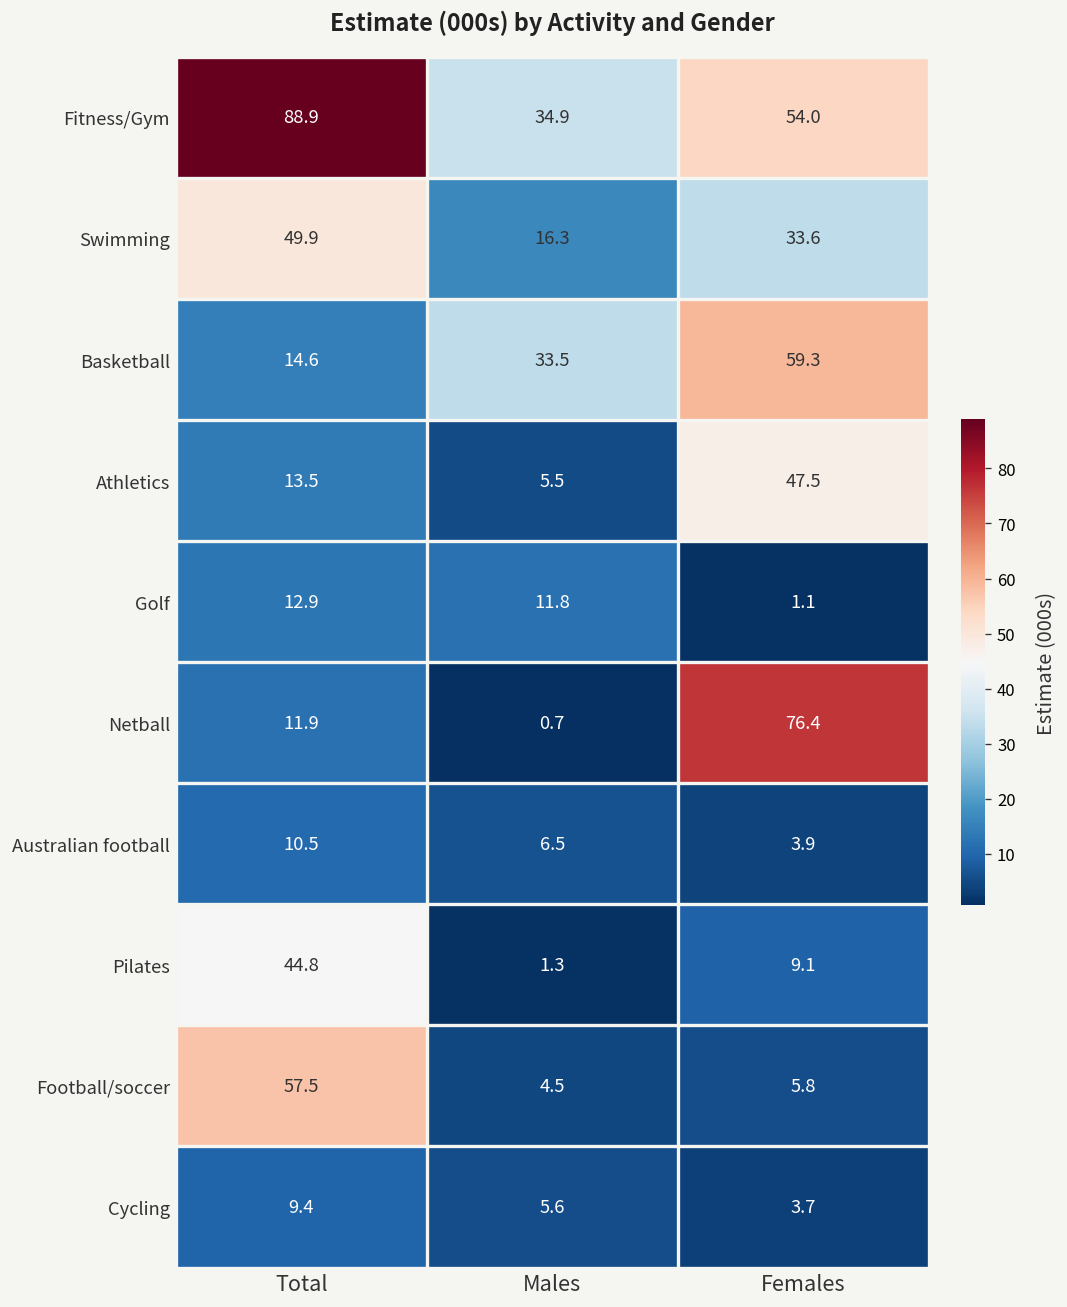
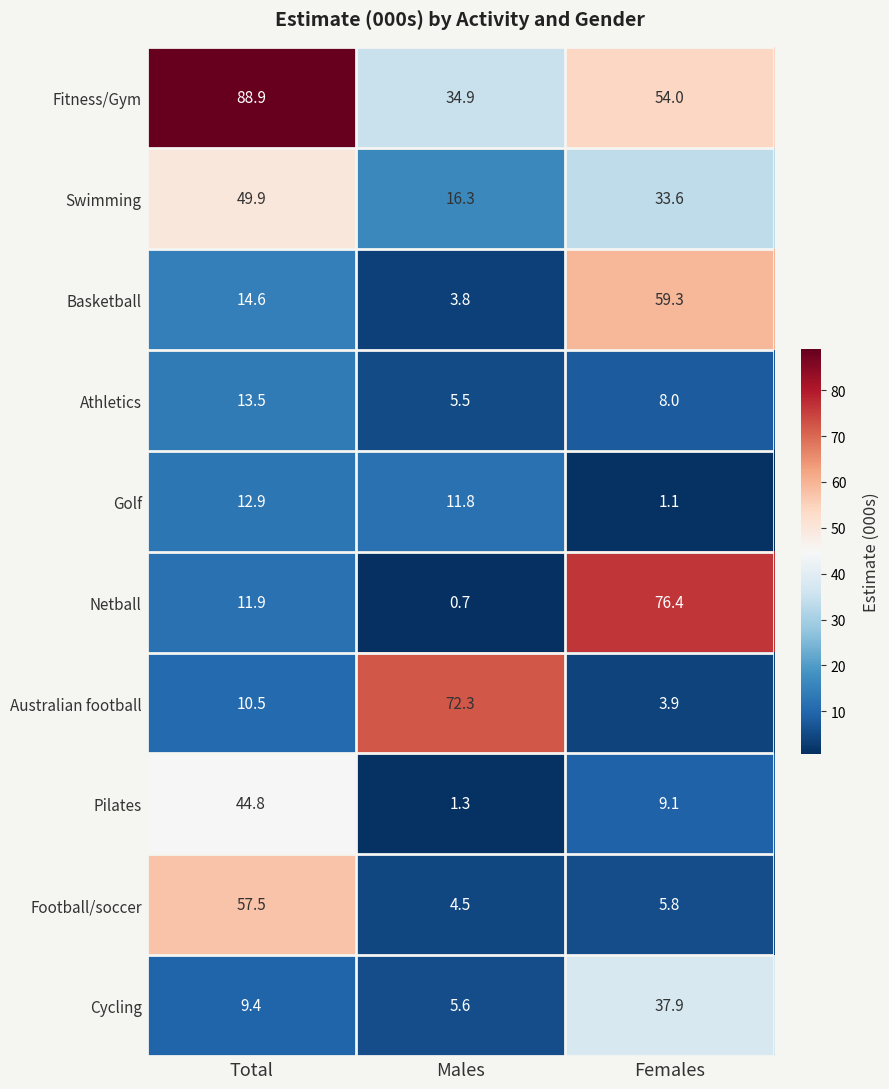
  {
    "Fitness/Gym": {
      "Total": 88.9,
      "Males": 34.9,
      "Females": 54.0
    },
    "Swimming": {
      "Total": 49.9,
      "Males": 16.3,
      "Females": 33.6
    },
    "Basketball": {
      "Total": 14.6,
-     "Males": 33.5,
+     "Males": 3.8,
      "Females": 59.3
    },
    "Athletics": {
      "Total": 13.5,
      "Males": 5.5,
-     "Females": 47.5
+     "Females": 8.0
    },
    "Golf": {
      "Total": 12.9,
      "Males": 11.8,
      "Females": 1.1
    },
    "Netball": {
      "Total": 11.9,
      "Males": 0.7,
      "Females": 76.4
    },
    "Australian football": {
      "Total": 10.5,
-     "Males": 6.5,
+     "Males": 72.3,
      "Females": 3.9
    },
    "Pilates": {
      "Total": 44.8,
      "Males": 1.3,
      "Females": 9.1
    },
    "Football/soccer": {
      "Total": 57.5,
      "Males": 4.5,
      "Females": 5.8
    },
    "Cycling": {
      "Total": 9.4,
      "Males": 5.6,
-     "Females": 3.7
+     "Females": 37.9
    }
  }
